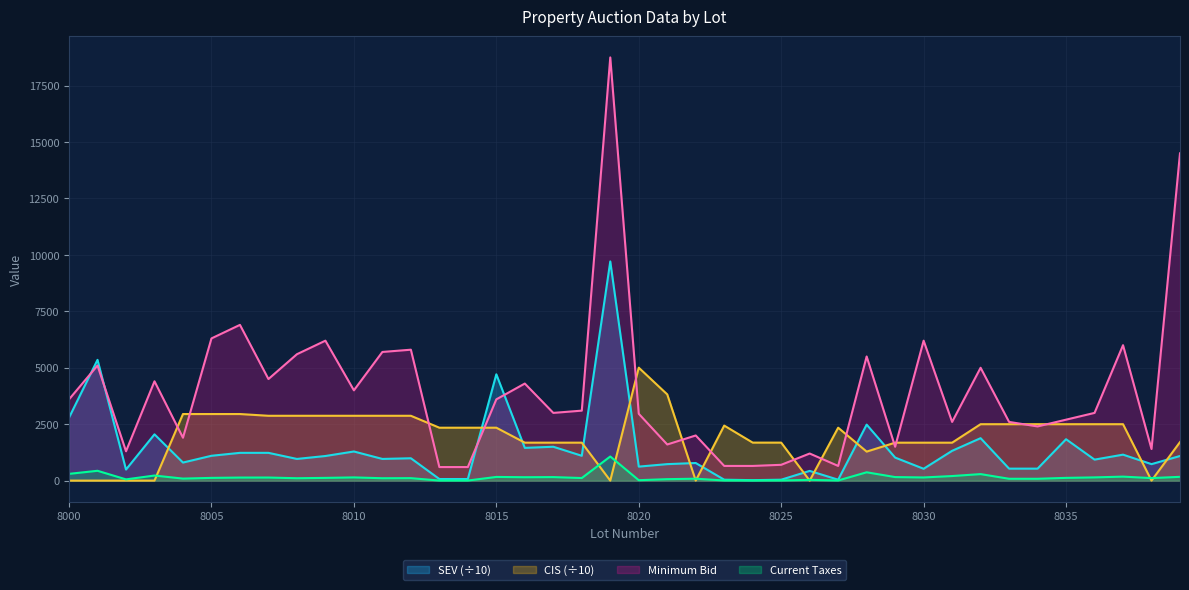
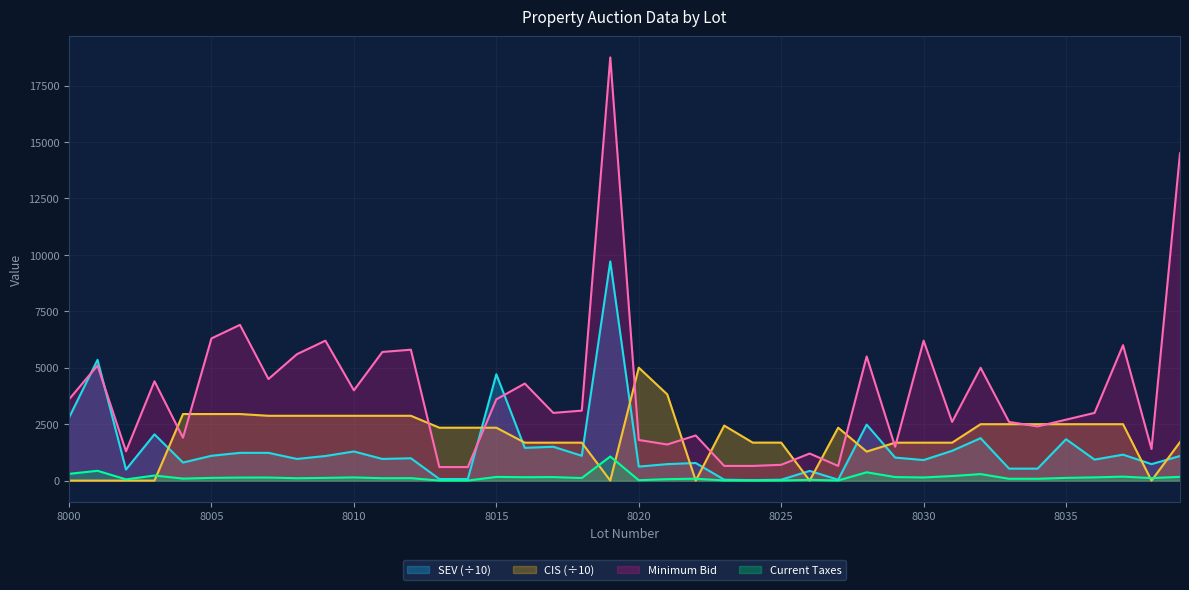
  {
    "SEV (÷10)": {
      "8000": 2800,
      "8005": 1100,
      "8010": 1300,
      "8015": 4700,
      "8020": 600,
-     "8030": 500,
+     "8030": 900,
      "8035": 1800
    },
    "CIS (÷10)": {
      "8000": 0,
      "8005": 2900,
      "8010": 2900,
      "8015": 2300,
      "8020": 5000,
      "8025": 1700,
      "8030": 1700,
      "8035": 2500
    },
    "Minimum Bid": {
      "8000": 3600,
      "8005": 6300,
      "8010": 4000,
      "8015": 3600,
-     "8020": 3000,
+     "8020": 1800,
      "8025": 700,
      "8030": 6200,
      "8035": 2700
    },
    "Current Taxes": {
      "8000": 300,
      "8005": 100,
      "8010": 100,
      "8015": 200,
      "8020": 0,
      "8030": 100,
      "8035": 100
    }
  }
